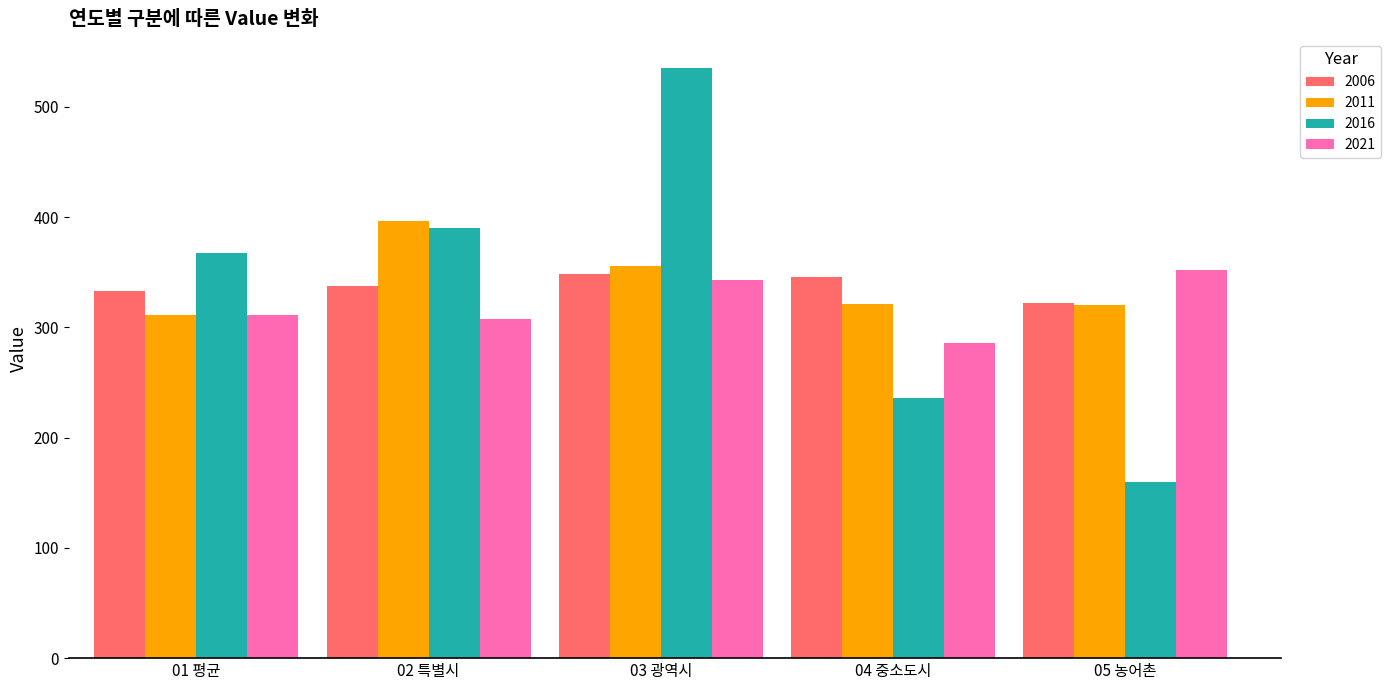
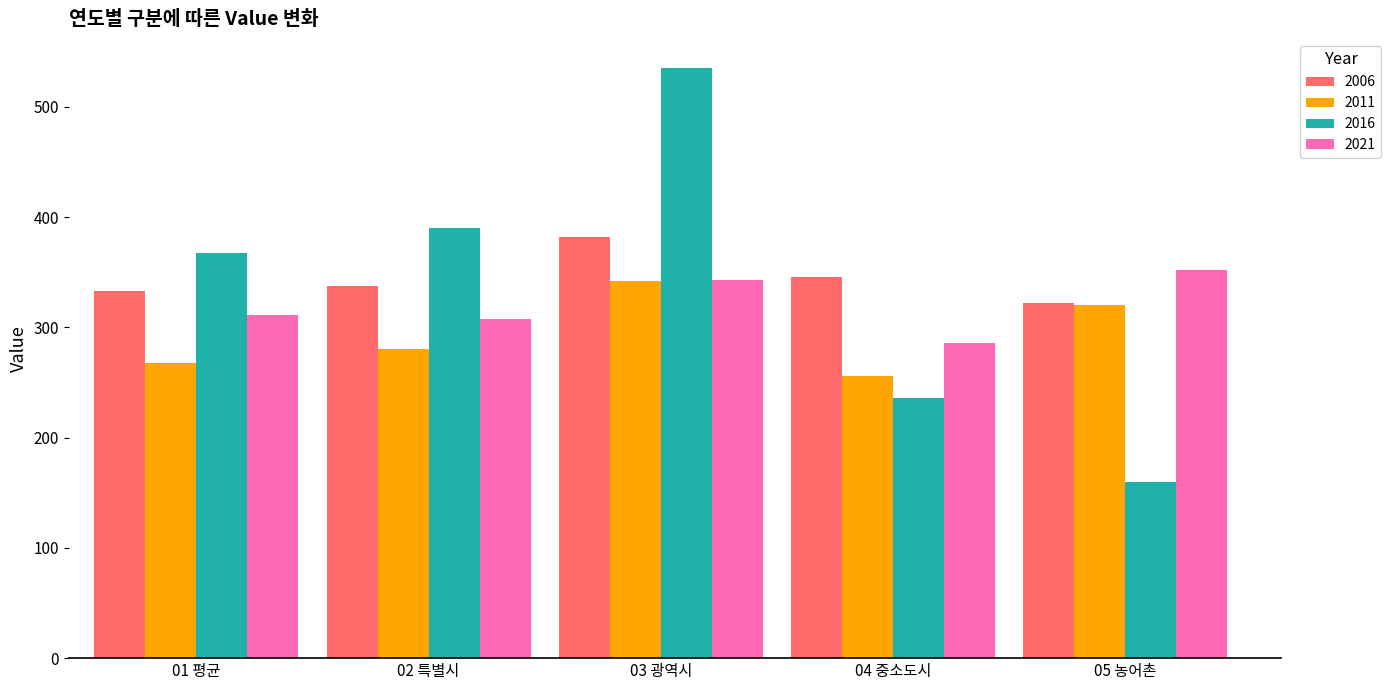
  {
    "2006": {
      "01 평균": 333,
      "02 특별시": 338,
-     "03 광역시": 348,
+     "03 광역시": 382,
      "04 중소도시": 346,
      "05 농어촌": 322
    },
    "2011": {
-     "01 평균": 311,
-     "02 특별시": 397,
-     "03 광역시": 355,
-     "04 중소도시": 322,
+     "01 평균": 267,
+     "02 특별시": 280,
+     "03 광역시": 342,
+     "04 중소도시": 256,
      "05 농어촌": 320
    },
    "2016": {
      "01 평균": 368,
      "02 특별시": 390,
      "03 광역시": 535,
      "04 중소도시": 236,
      "05 농어촌": 160
    },
    "2021": {
      "01 평균": 311,
      "02 특별시": 308,
      "03 광역시": 343,
      "04 중소도시": 286,
      "05 농어촌": 352
    }
  }
